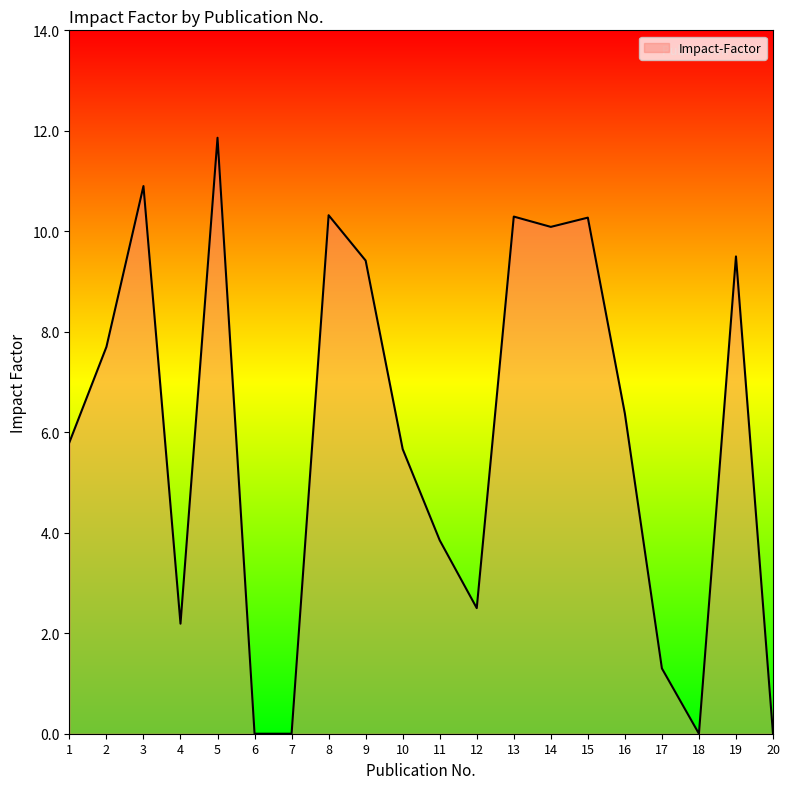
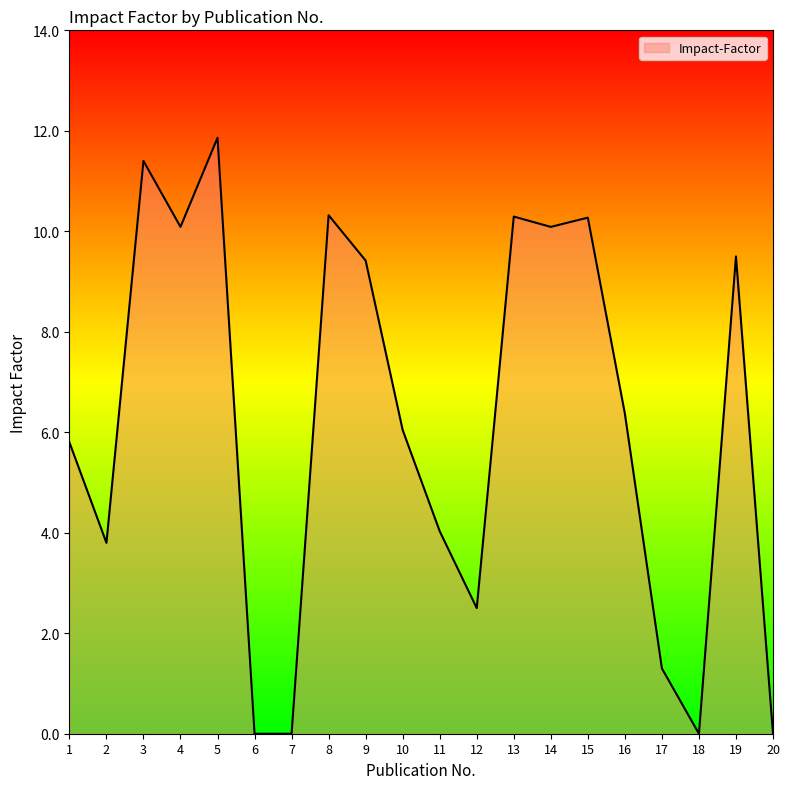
  {
    "1": 5.8,
-   "2": 7.7,
-   "3": 10.9,
-   "4": 2.2,
+   "2": 3.8,
+   "3": 11.4,
+   "4": 10.1,
    "5": 11.9,
    "6": 0.0,
    "7": 0.0,
    "8": 10.3,
    "9": 9.4,
-   "10": 5.7,
-   "11": 3.9,
+   "10": 6.0,
+   "11": 4.0,
    "12": 2.5,
    "13": 10.3,
    "14": 10.1,
    "15": 10.3,
    "16": 6.4,
    "17": 1.3,
    "18": 0.0,
    "19": 9.5,
    "20": 0.0
  }
